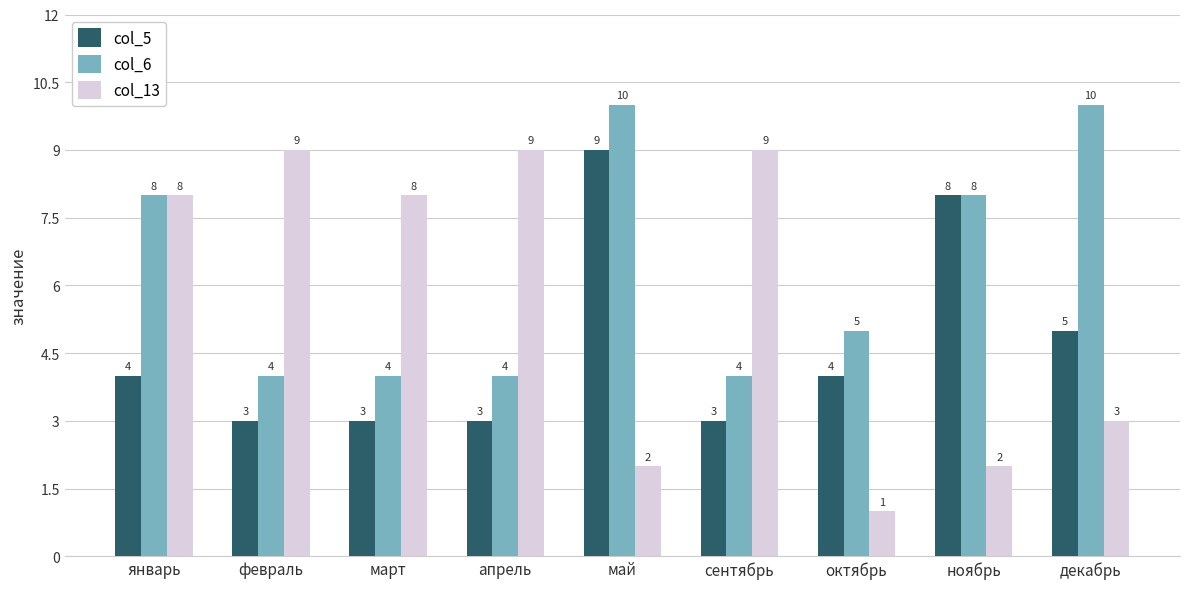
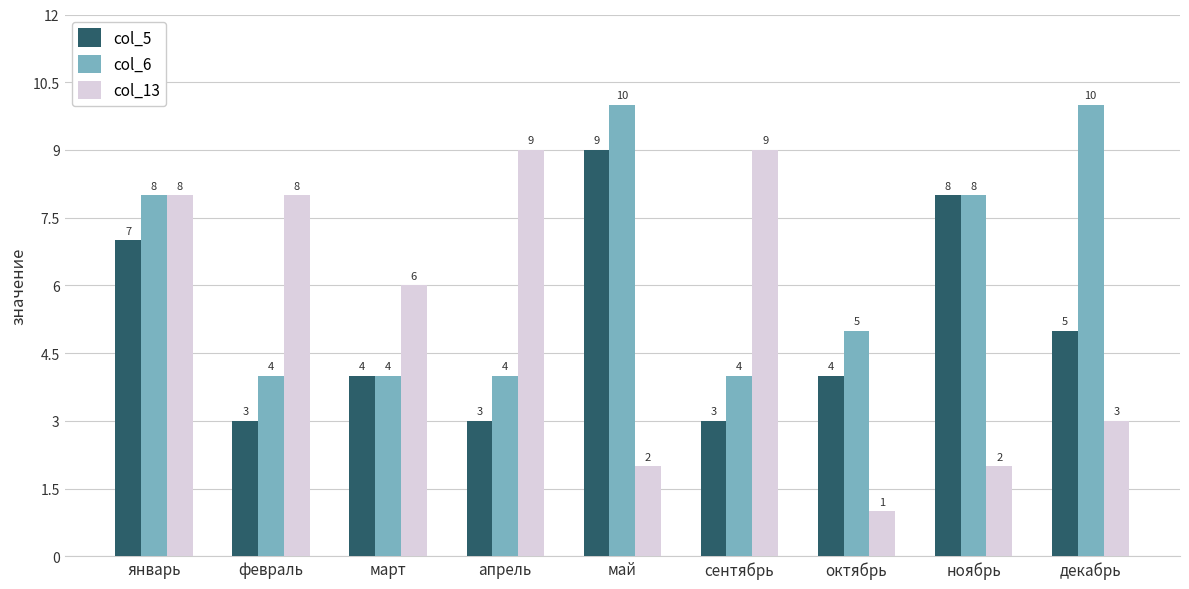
  {
    "col_5": {
-     "январь": 4,
+     "январь": 7,
      "февраль": 3,
-     "март": 3,
+     "март": 4,
      "апрель": 3,
      "май": 9,
      "сентябрь": 3,
      "октябрь": 4,
      "ноябрь": 8,
      "декабрь": 5
    },
    "col_6": {
      "январь": 8,
      "февраль": 4,
      "март": 4,
      "апрель": 4,
      "май": 10,
      "сентябрь": 4,
      "октябрь": 5,
      "ноябрь": 8,
      "декабрь": 10
    },
    "col_13": {
      "январь": 8,
-     "февраль": 9,
-     "март": 8,
+     "февраль": 8,
+     "март": 6,
      "апрель": 9,
      "май": 2,
      "сентябрь": 9,
      "октябрь": 1,
      "ноябрь": 2,
      "декабрь": 3
    }
  }
